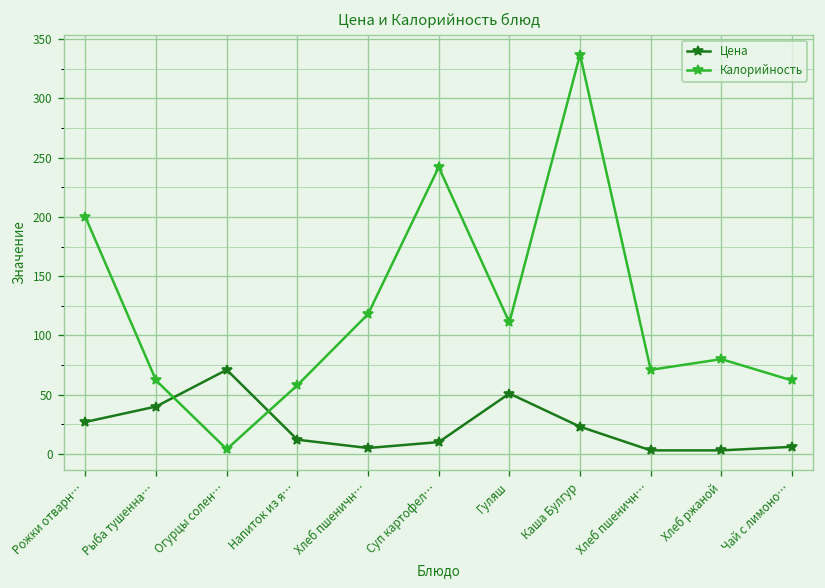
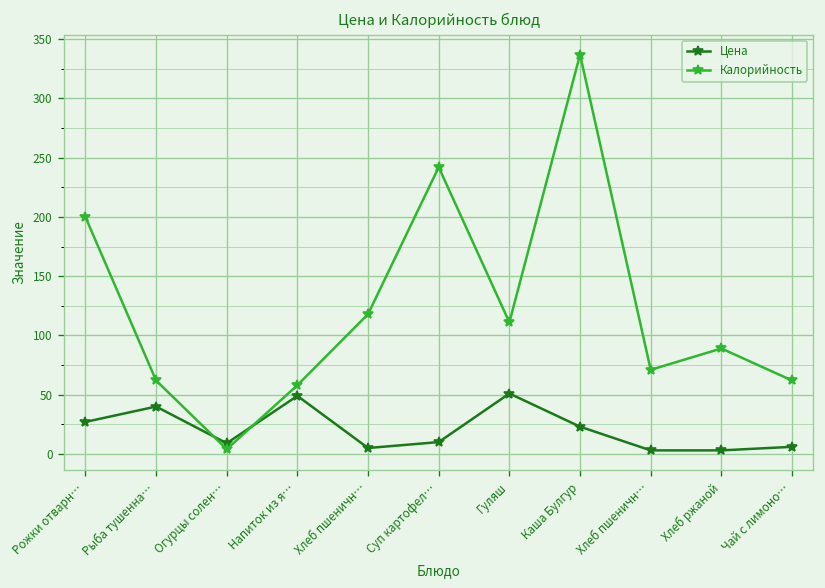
  {
    "Цена": {
      "Рожки отварн…": 30,
      "Рыба тушенна…": 40,
-     "Огурцы солен…": 70,
-     "Напиток из я…": 10,
+     "Огурцы солен…": 10,
+     "Напиток из я…": 50,
      "Суп картофел…": 10,
      "Гуляш": 50,
      "Каша Булгур": 20,
      "Хлеб ржаной": 0,
      "Чай с лимоно…": 10
    },
    "Калорийность": {
      "Рожки отварн…": 200,
      "Рыба тушенна…": 60,
      "Огурцы солен…": 0,
      "Напиток из я…": 60,
      "Суп картофел…": 240,
      "Гуляш": 110,
      "Каша Булгур": 340,
-     "Хлеб ржаной": 80,
+     "Хлеб ржаной": 90,
      "Чай с лимоно…": 60
    }
  }
